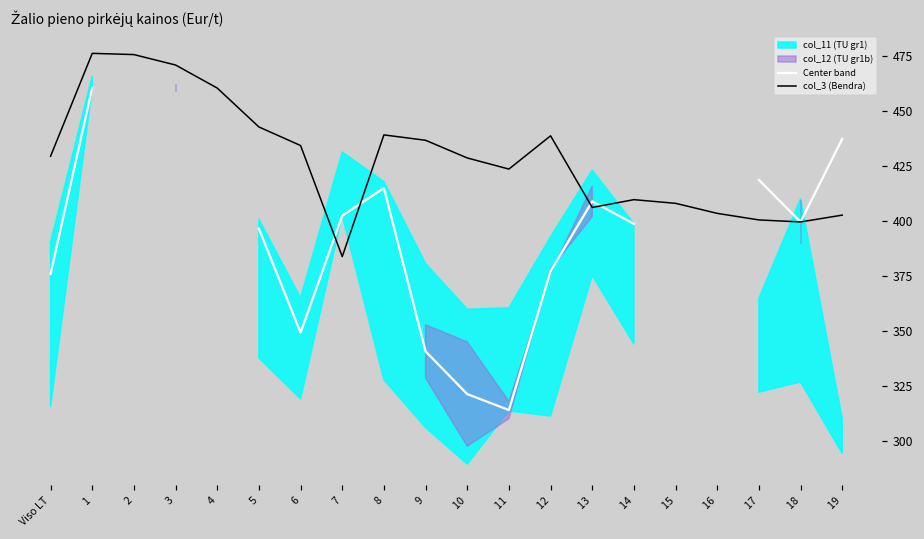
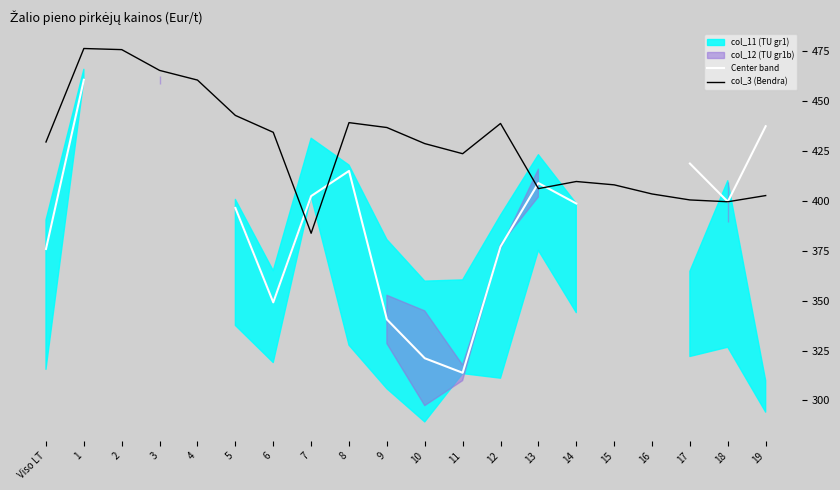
  {
    "Center band": {
      "Viso LT": 376,
      "1": 461,
      "3": 462,
      "5": 396,
      "6": 349,
      "7": 402,
      "8": 415,
      "9": 341,
      "10": 321,
      "11": 314,
      "12": 377,
      "13": 409,
      "14": 399,
      "17": 419,
      "19": 437
    },
    "col_3 (Bendra)": {
      "Viso LT": 429,
      "1": 476,
      "2": 476,
-     "3": 471,
+     "3": 465,
      "4": 460,
      "5": 443,
      "6": 434,
      "7": 384,
      "8": 439,
      "9": 437,
      "10": 429,
      "11": 424,
      "12": 439,
      "13": 406,
      "14": 410,
      "15": 408,
      "16": 403,
      "17": 400,
      "19": 403
    }
  }
